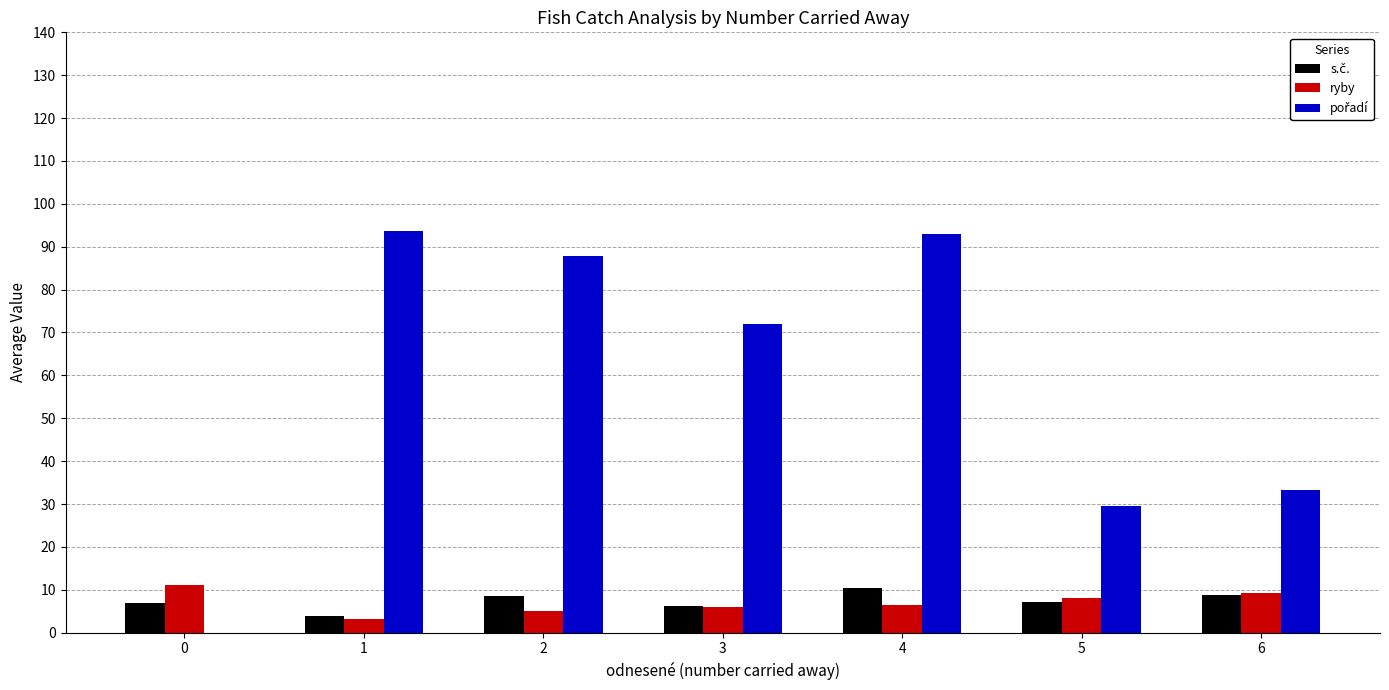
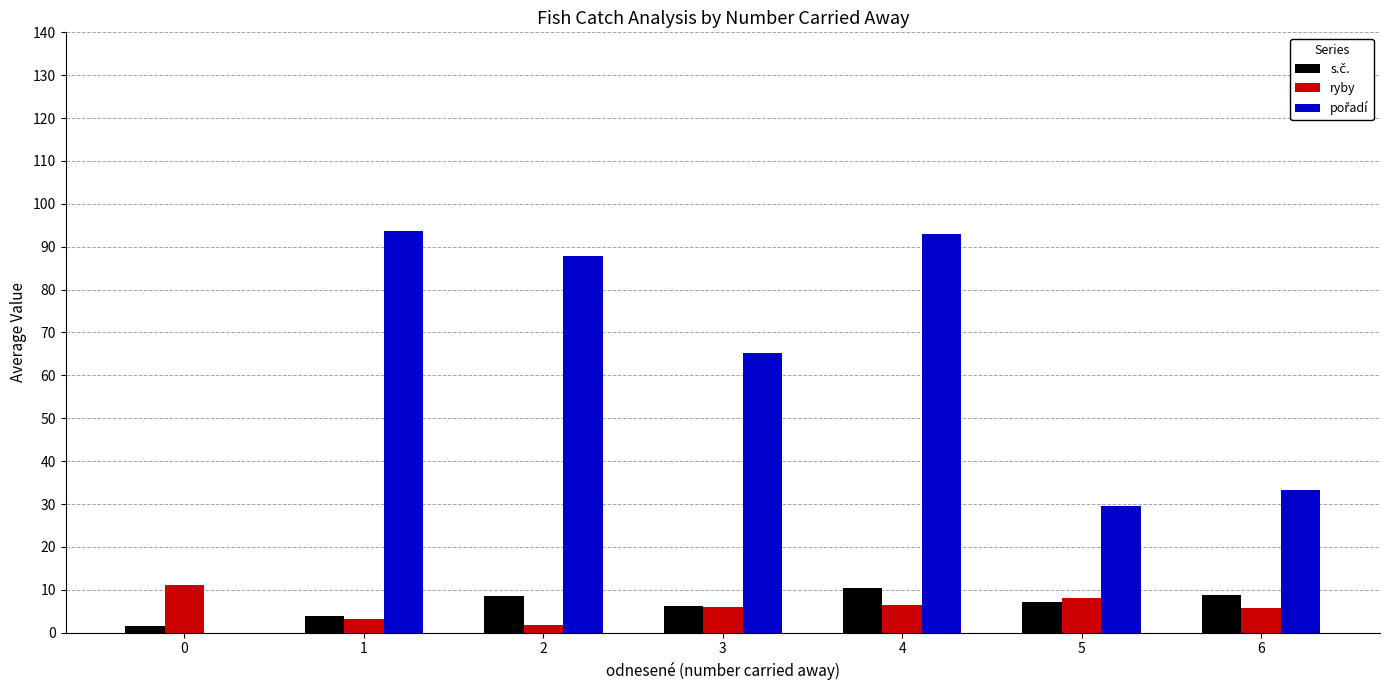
  {
    "s.č.": {
-     "0": 7,
+     "0": 2,
      "1": 4,
      "2": 9,
      "3": 6,
      "4": 10,
      "5": 7,
      "6": 9
    },
    "ryby": {
      "0": 11,
      "1": 3,
-     "2": 5,
+     "2": 2,
      "3": 6,
      "4": 7,
      "5": 8,
-     "6": 9
+     "6": 6
    },
    "pořadí": {
      "0": 0,
      "1": 94,
      "2": 88,
-     "3": 72,
+     "3": 65,
      "4": 93,
      "5": 29,
      "6": 33
    }
  }
